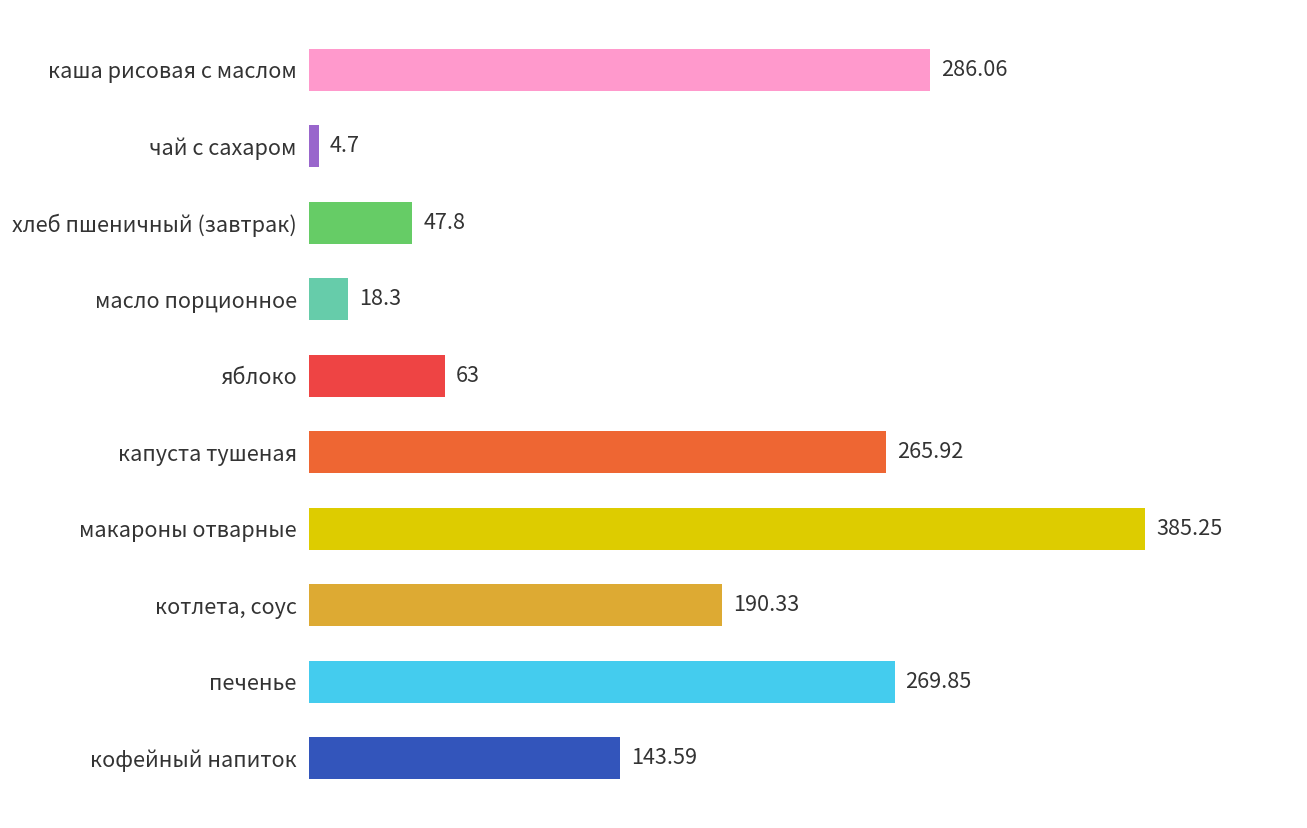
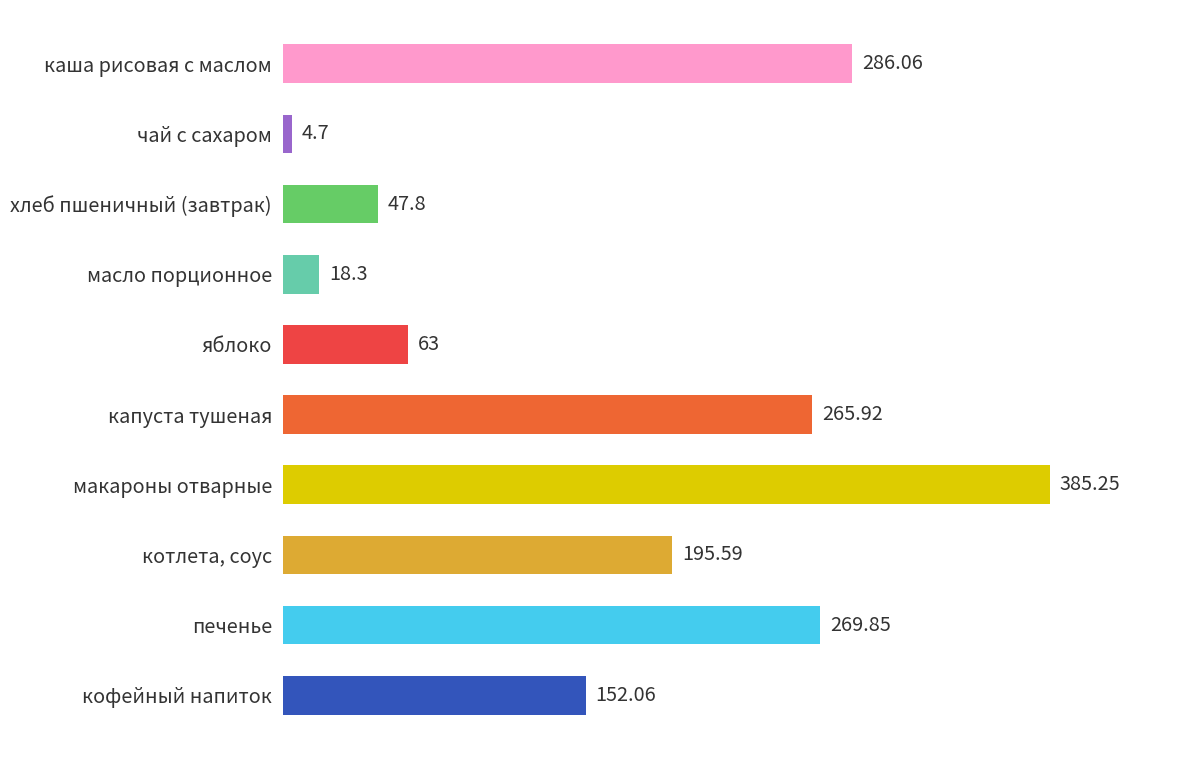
  {
    "каша рисовая с маслом": 286.06,
    "чай с сахаром": 4.7,
    "хлеб пшеничный (завтрак)": 47.8,
    "масло порционное": 18.3,
    "яблоко": 63,
    "капуста тушеная": 265.92,
    "макароны отварные": 385.25,
-   "котлета, соус": 190.33,
+   "котлета, соус": 195.59,
    "печенье": 269.85,
-   "кофейный напиток": 143.59
+   "кофейный напиток": 152.06
  }
